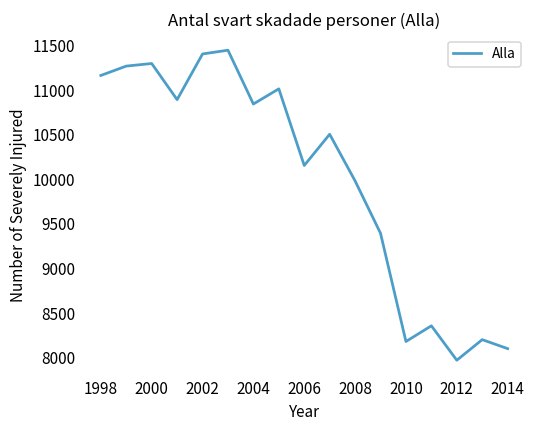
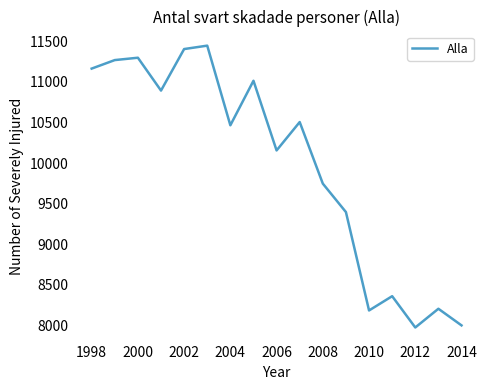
  {
    "1998": 11200,
    "2000": 11300,
    "2002": 11400,
-   "2004": 10800,
+   "2004": 10500,
    "2006": 10200,
-   "2008": 10000,
+   "2008": 9700,
    "2010": 8200,
    "2012": 8000,
-   "2014": 8100
+   "2014": 8000
  }
